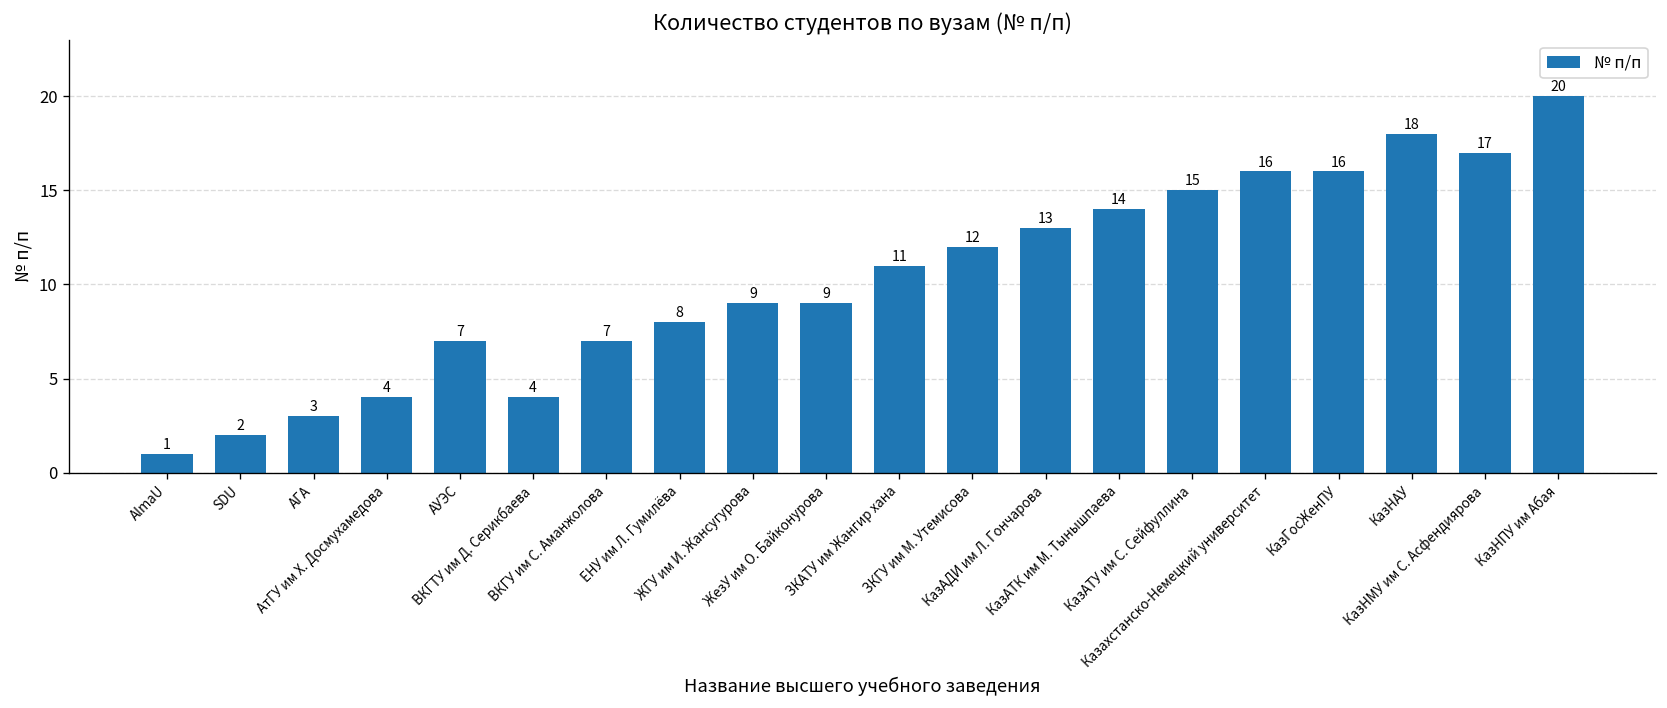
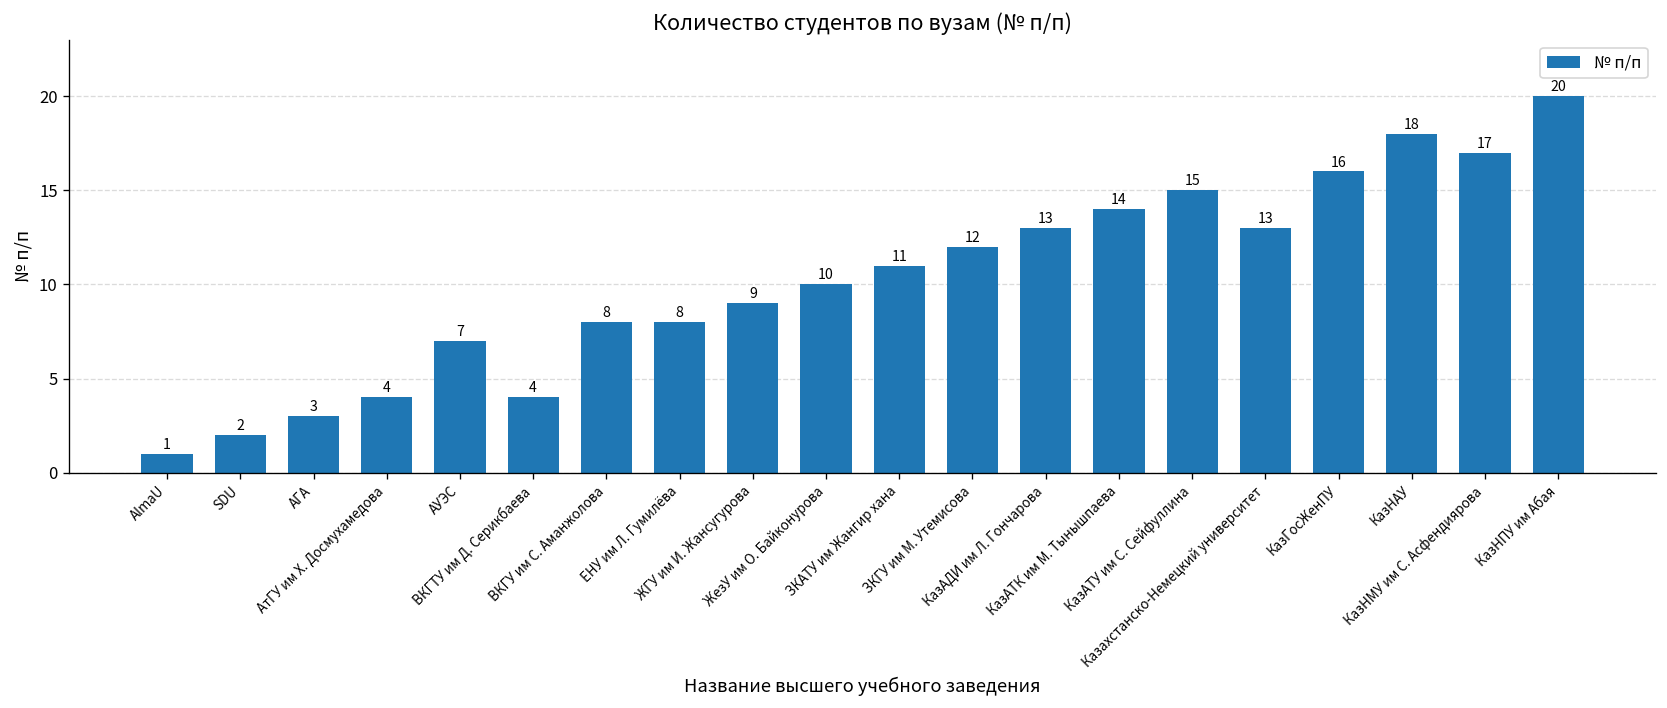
  {
    "AlmaU": 1,
    "SDU": 2,
    "АГА": 3,
    "АтГУ им Х. Досмухамедова": 4,
    "АУЭС": 7,
    "ВКГТУ им Д. Серикбаева": 4,
-   "ВКГУ им С. Аманжолова": 7,
+   "ВКГУ им С. Аманжолова": 8,
    "ЕНУ им Л. Гумилёва": 8,
    "ЖГУ им И. Жансугурова": 9,
-   "ЖезУ им О. Байконурова": 9,
+   "ЖезУ им О. Байконурова": 10,
    "ЗКАТУ им Жангир хана": 11,
    "ЗКГУ им М. Утемисова": 12,
    "КазАДИ им Л. Гончарова": 13,
    "КазАТК им М. Тынышпаева": 14,
    "КазАТУ им С. Сейфуллина": 15,
-   "Казахстанско-Немецкий университет": 16,
+   "Казахстанско-Немецкий университет": 13,
    "КазГосЖенПУ": 16,
    "КазНАУ": 18,
    "КазНМУ им С. Асфендиярова": 17,
    "КазНПУ им Абая": 20
  }
